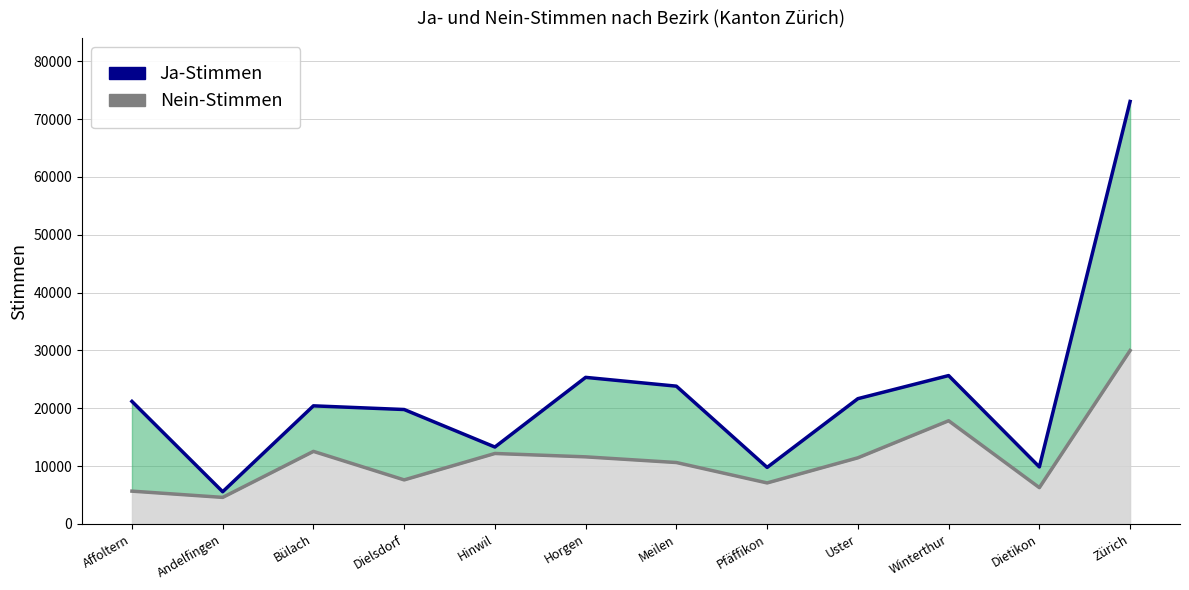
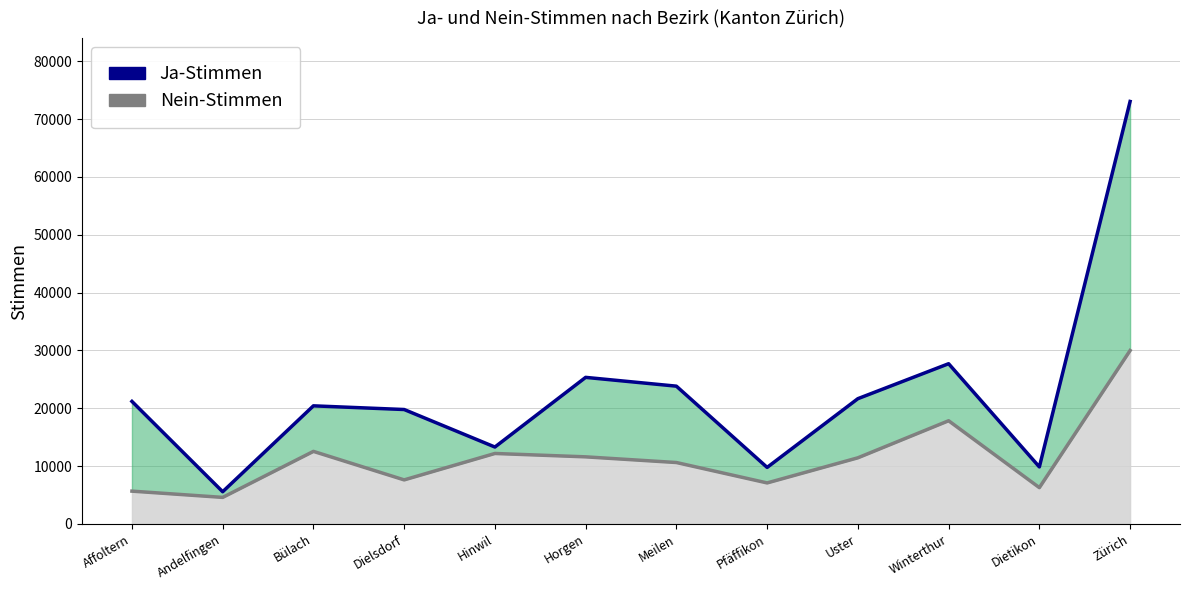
  {
    "Ja-Stimmen": {
      "Affoltern": 21000,
      "Andelfingen": 6000,
      "Bülach": 20000,
      "Dielsdorf": 20000,
      "Hinwil": 13000,
      "Horgen": 25000,
      "Meilen": 24000,
      "Pfäffikon": 10000,
      "Uster": 22000,
-     "Winterthur": 26000,
+     "Winterthur": 28000,
      "Dietikon": 10000,
      "Zürich": 73000
    }
  }
